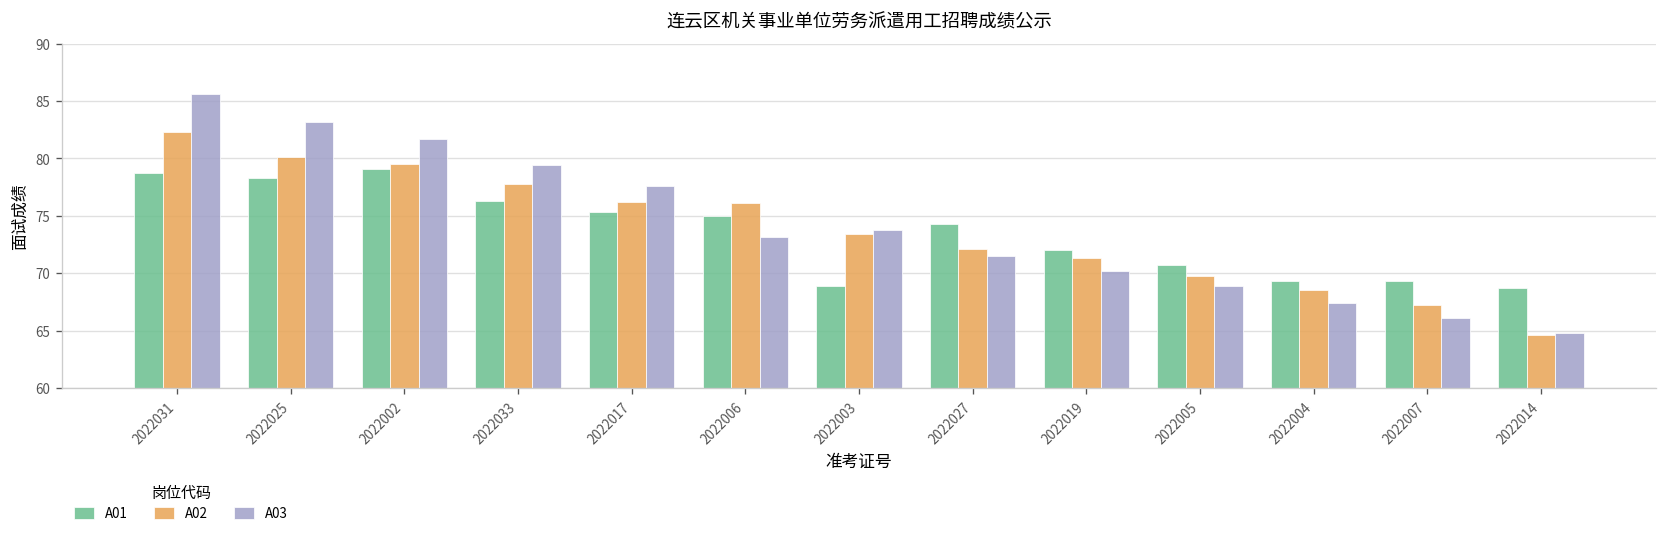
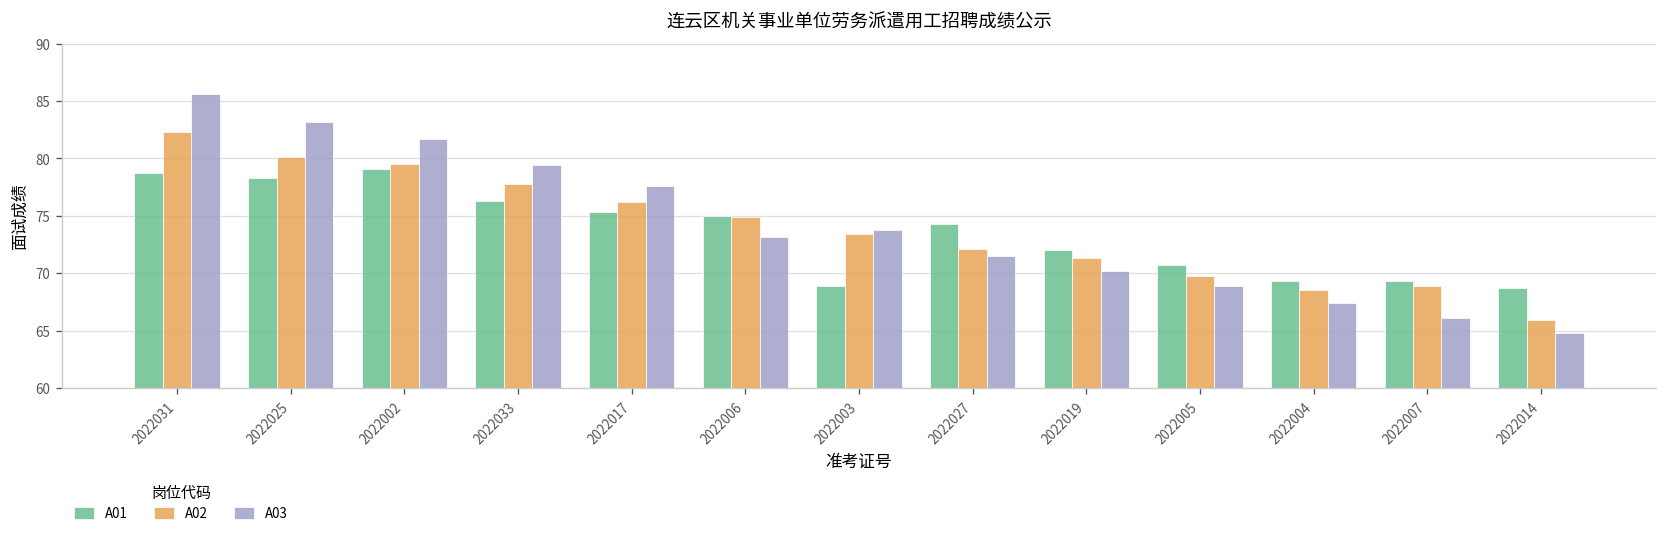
  {
    "A01": {
      "2022031": 79,
      "2022025": 78,
      "2022002": 79,
      "2022033": 76,
      "2022017": 75,
      "2022006": 75,
      "2022003": 69,
      "2022027": 74,
      "2022019": 72,
      "2022005": 71,
      "2022004": 69,
      "2022007": 69,
      "2022014": 69
    },
    "A02": {
      "2022031": 82,
      "2022025": 80,
      "2022002": 80,
      "2022033": 78,
      "2022017": 76,
-     "2022006": 76,
+     "2022006": 75,
      "2022003": 73,
      "2022027": 72,
      "2022019": 71,
      "2022005": 70,
      "2022004": 69,
-     "2022007": 67,
-     "2022014": 65
+     "2022007": 69,
+     "2022014": 66
    },
    "A03": {
      "2022031": 86,
      "2022025": 83,
      "2022002": 82,
      "2022033": 79,
      "2022017": 78,
      "2022006": 73,
      "2022003": 74,
      "2022027": 72,
      "2022019": 70,
      "2022005": 69,
      "2022004": 67,
      "2022007": 66,
      "2022014": 65
    }
  }
